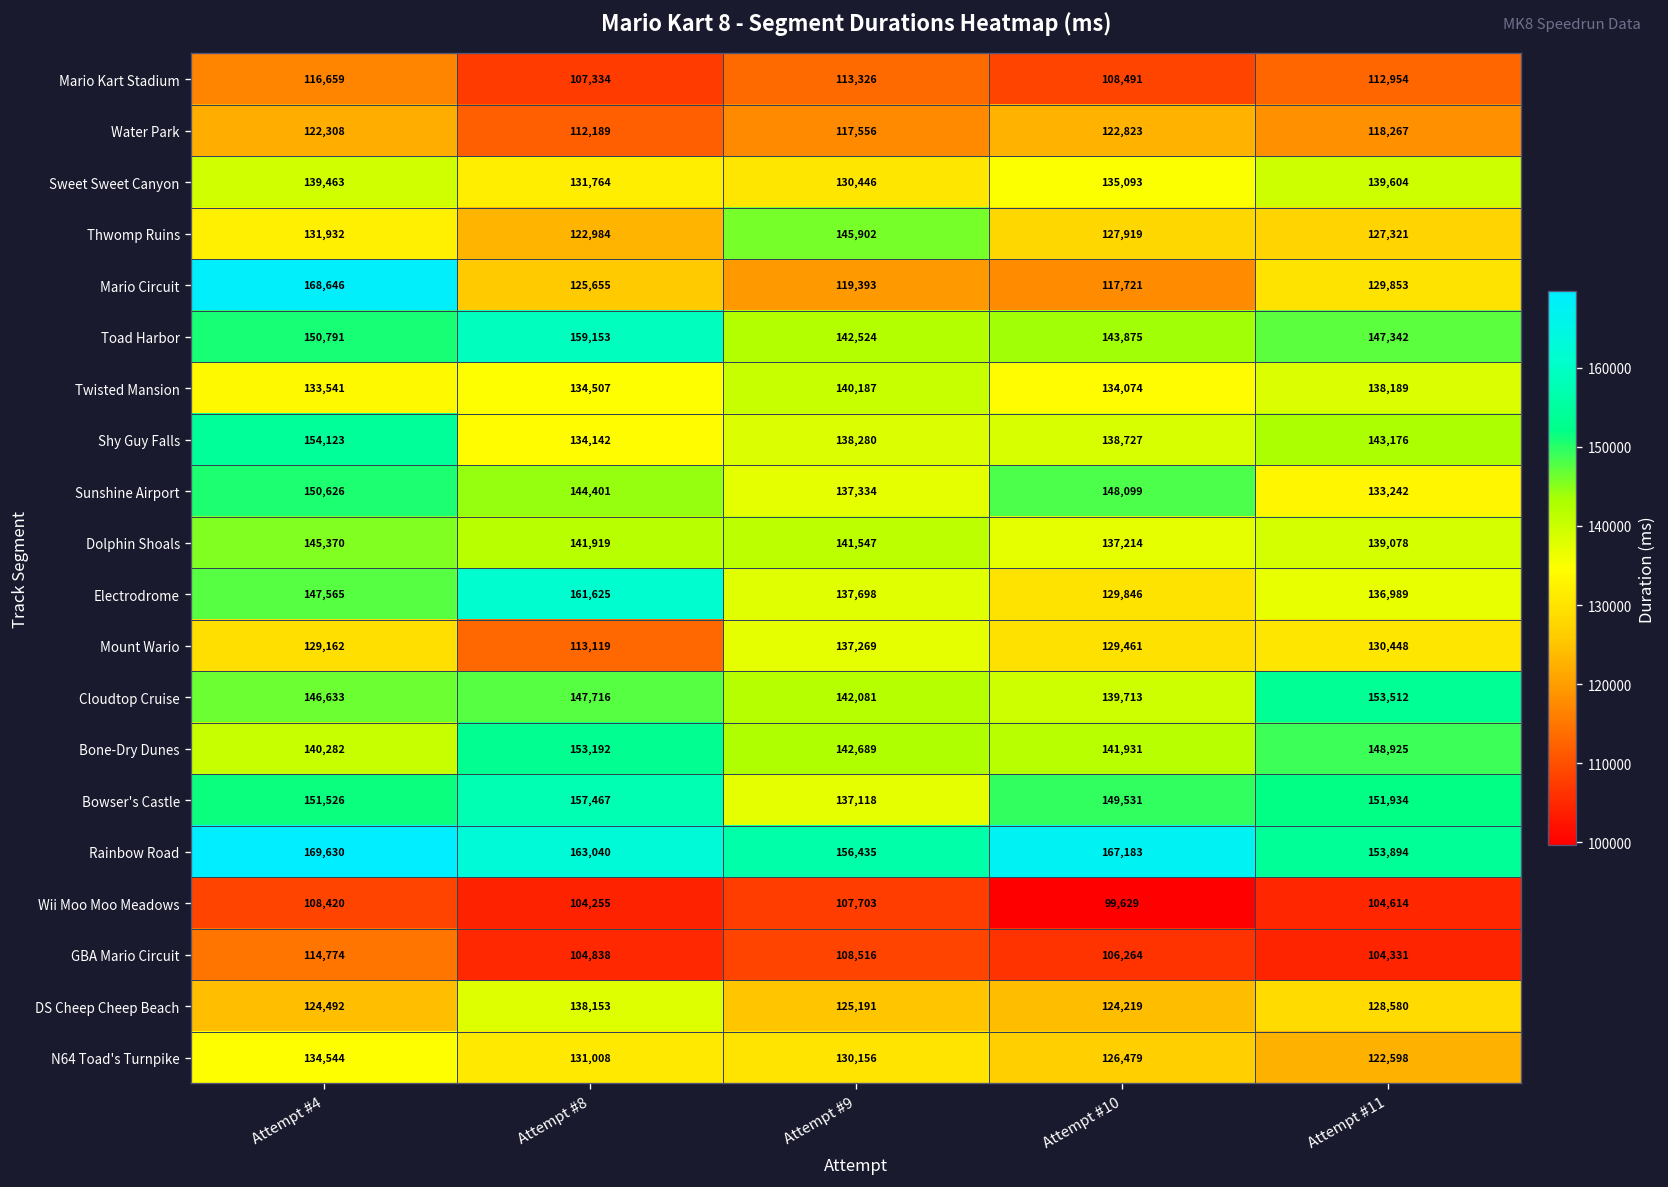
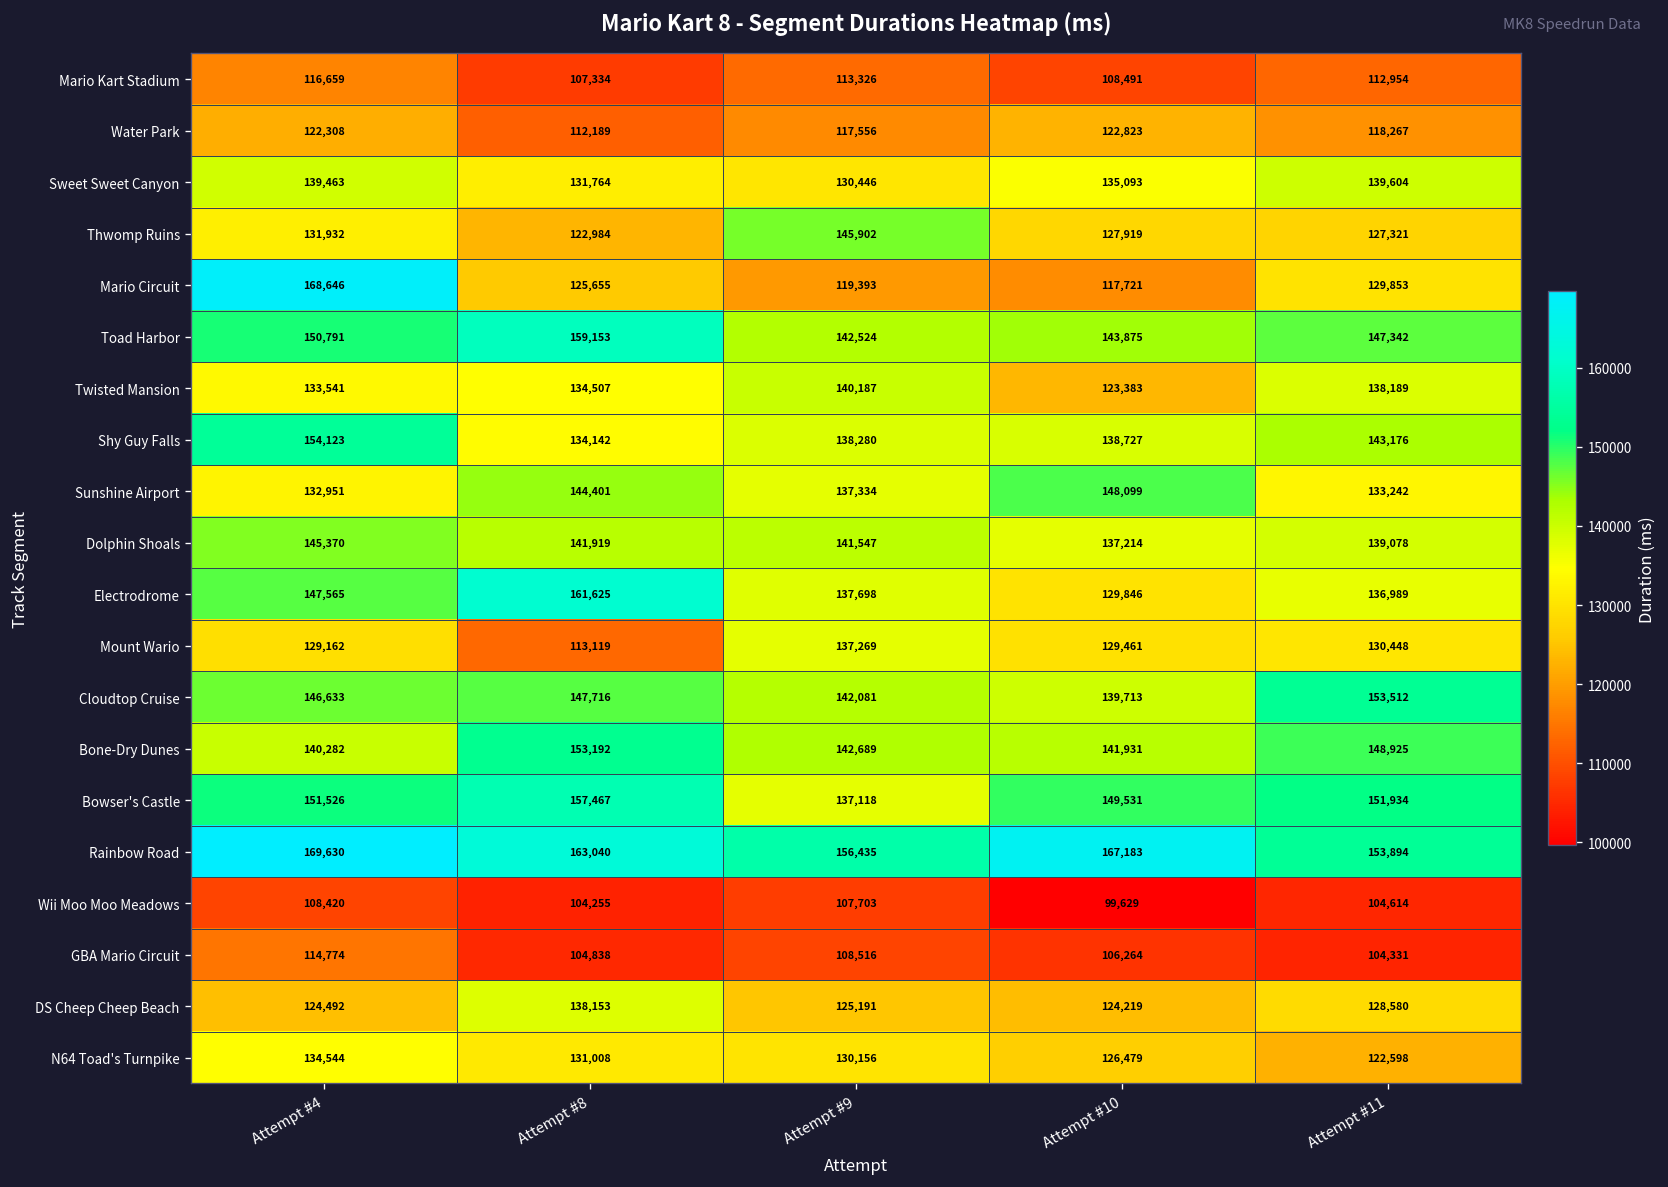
  {
    "Mario Kart Stadium": {
      "Attempt #4": "116,659",
      "Attempt #8": "107,334",
      "Attempt #9": "113,326",
      "Attempt #10": "108,491",
      "Attempt #11": "112,954"
    },
    "Water Park": {
      "Attempt #4": "122,308",
      "Attempt #8": "112,189",
      "Attempt #9": "117,556",
      "Attempt #10": "122,823",
      "Attempt #11": "118,267"
    },
    "Sweet Sweet Canyon": {
      "Attempt #4": "139,463",
      "Attempt #8": "131,764",
      "Attempt #9": "130,446",
      "Attempt #10": "135,093",
      "Attempt #11": "139,604"
    },
    "Thwomp Ruins": {
      "Attempt #4": "131,932",
      "Attempt #8": "122,984",
      "Attempt #9": "145,902",
      "Attempt #10": "127,919",
      "Attempt #11": "127,321"
    },
    "Mario Circuit": {
      "Attempt #4": "168,646",
      "Attempt #8": "125,655",
      "Attempt #9": "119,393",
      "Attempt #10": "117,721",
      "Attempt #11": "129,853"
    },
    "Toad Harbor": {
      "Attempt #4": "150,791",
      "Attempt #8": "159,153",
      "Attempt #9": "142,524",
      "Attempt #10": "143,875",
      "Attempt #11": "147,342"
    },
    "Twisted Mansion": {
      "Attempt #4": "133,541",
      "Attempt #8": "134,507",
      "Attempt #9": "140,187",
-     "Attempt #10": "134,074",
+     "Attempt #10": "123,383",
      "Attempt #11": "138,189"
    },
    "Shy Guy Falls": {
      "Attempt #4": "154,123",
      "Attempt #8": "134,142",
      "Attempt #9": "138,280",
      "Attempt #10": "138,727",
      "Attempt #11": "143,176"
    },
    "Sunshine Airport": {
-     "Attempt #4": "150,626",
+     "Attempt #4": "132,951",
      "Attempt #8": "144,401",
      "Attempt #9": "137,334",
      "Attempt #10": "148,099",
      "Attempt #11": "133,242"
    },
    "Dolphin Shoals": {
      "Attempt #4": "145,370",
      "Attempt #8": "141,919",
      "Attempt #9": "141,547",
      "Attempt #10": "137,214",
      "Attempt #11": "139,078"
    },
    "Electrodrome": {
      "Attempt #4": "147,565",
      "Attempt #8": "161,625",
      "Attempt #9": "137,698",
      "Attempt #10": "129,846",
      "Attempt #11": "136,989"
    },
    "Mount Wario": {
      "Attempt #4": "129,162",
      "Attempt #8": "113,119",
      "Attempt #9": "137,269",
      "Attempt #10": "129,461",
      "Attempt #11": "130,448"
    },
    "Cloudtop Cruise": {
      "Attempt #4": "146,633",
      "Attempt #8": "147,716",
      "Attempt #9": "142,081",
      "Attempt #10": "139,713",
      "Attempt #11": "153,512"
    },
    "Bone-Dry Dunes": {
      "Attempt #4": "140,282",
      "Attempt #8": "153,192",
      "Attempt #9": "142,689",
      "Attempt #10": "141,931",
      "Attempt #11": "148,925"
    },
    "Bowser's Castle": {
      "Attempt #4": "151,526",
      "Attempt #8": "157,467",
      "Attempt #9": "137,118",
      "Attempt #10": "149,531",
      "Attempt #11": "151,934"
    },
    "Rainbow Road": {
      "Attempt #4": "169,630",
      "Attempt #8": "163,040",
      "Attempt #9": "156,435",
      "Attempt #10": "167,183",
      "Attempt #11": "153,894"
    },
    "Wii Moo Moo Meadows": {
      "Attempt #4": "108,420",
      "Attempt #8": "104,255",
      "Attempt #9": "107,703",
      "Attempt #10": "99,629",
      "Attempt #11": "104,614"
    },
    "GBA Mario Circuit": {
      "Attempt #4": "114,774",
      "Attempt #8": "104,838",
      "Attempt #9": "108,516",
      "Attempt #10": "106,264",
      "Attempt #11": "104,331"
    },
    "DS Cheep Cheep Beach": {
      "Attempt #4": "124,492",
      "Attempt #8": "138,153",
      "Attempt #9": "125,191",
      "Attempt #10": "124,219",
      "Attempt #11": "128,580"
    },
    "N64 Toad's Turnpike": {
      "Attempt #4": "134,544",
      "Attempt #8": "131,008",
      "Attempt #9": "130,156",
      "Attempt #10": "126,479",
      "Attempt #11": "122,598"
    }
  }
